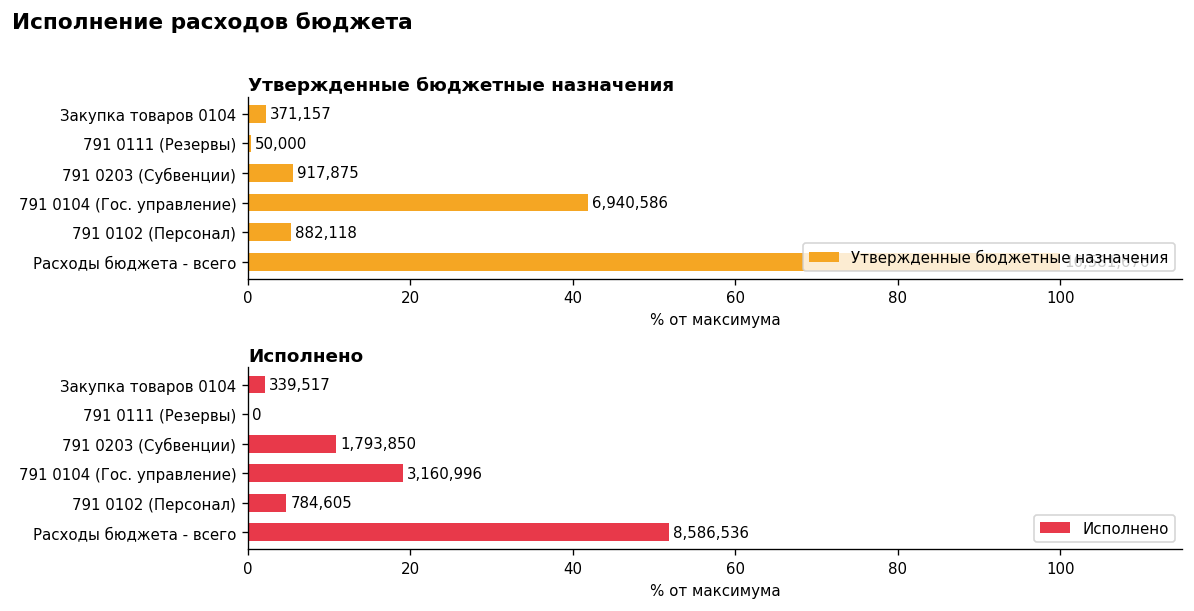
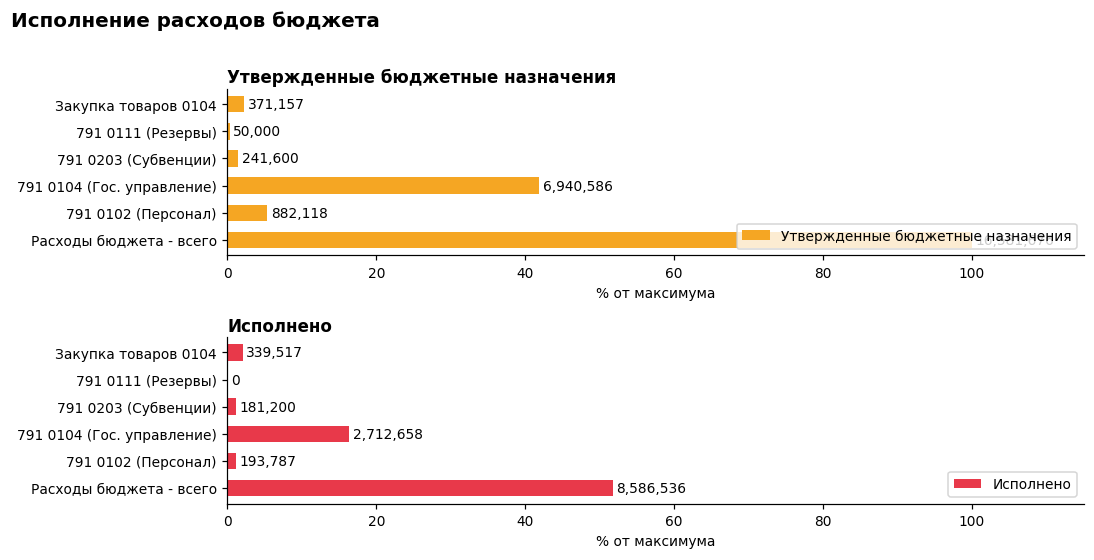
  {
    "Утвержденные бюджетные назначения": {
-     "791 0203 (Субвенции)": "917,875"
+     "791 0203 (Субвенции)": "241,600"
    },
    "Исполнено": {
      "791 0111 (Резервы)": "0",
-     "791 0203 (Субвенции)": "1,793,850",
-     "791 0104 (Гос. управление)": "3,160,996",
-     "791 0102 (Персонал)": "784,605"
+     "791 0203 (Субвенции)": "181,200",
+     "791 0104 (Гос. управление)": "2,712,658",
+     "791 0102 (Персонал)": "193,787"
    }
  }
